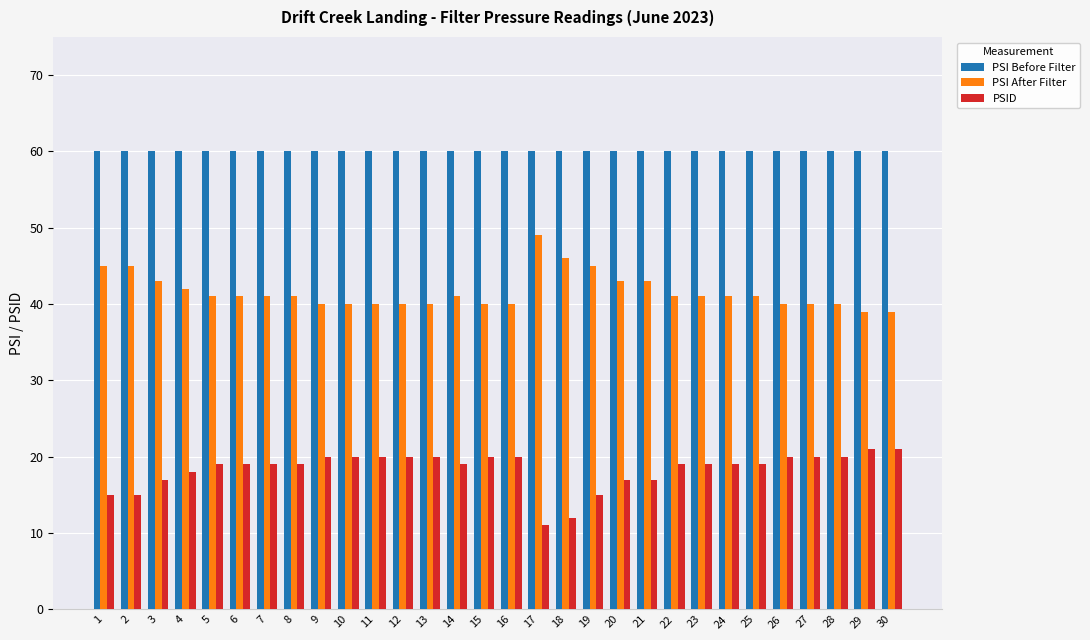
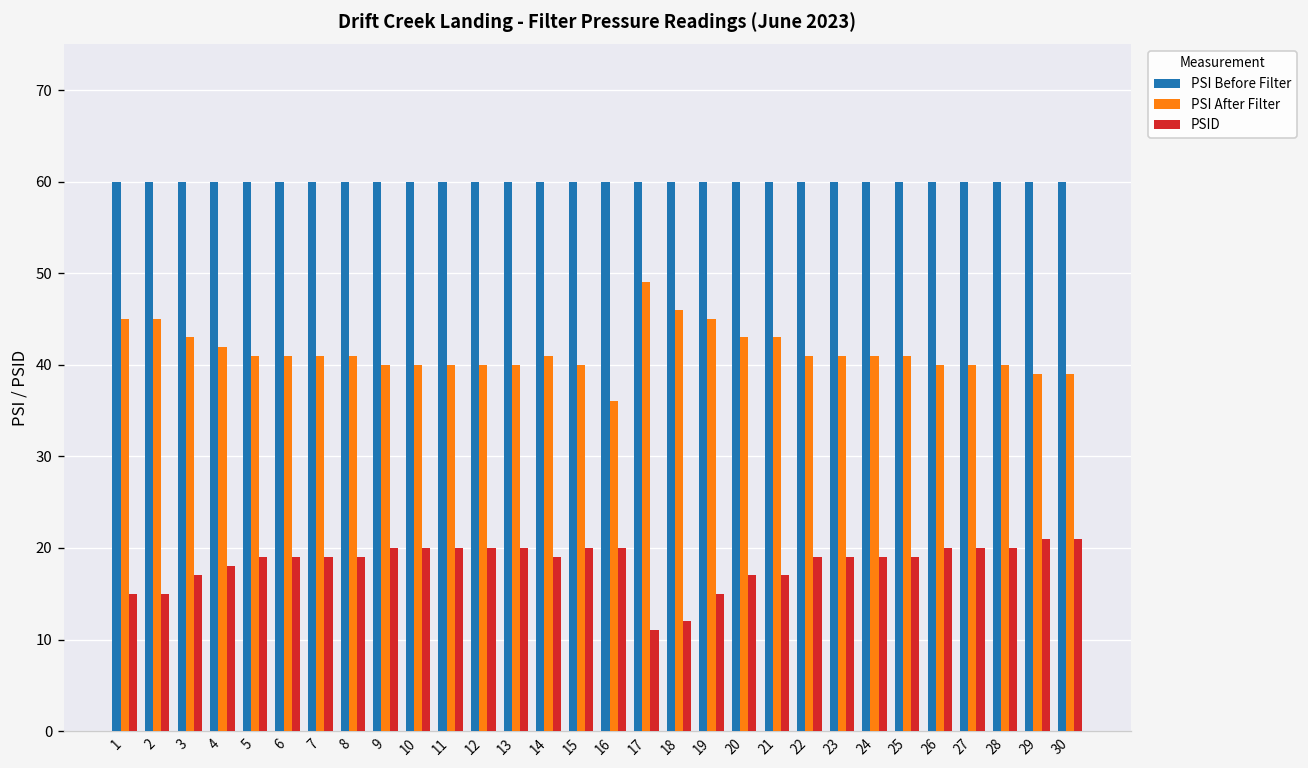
  {
    "PSI Before Filter": {
      "1": 60,
      "2": 60,
      "3": 60,
      "4": 60,
      "5": 60,
      "6": 60,
      "7": 60,
      "8": 60,
      "9": 60,
      "10": 60,
      "11": 60,
      "12": 60,
      "13": 60,
      "14": 60,
      "15": 60,
      "16": 60,
      "17": 60,
      "18": 60,
      "19": 60,
      "20": 60,
      "21": 60,
      "22": 60,
      "23": 60,
      "24": 60,
      "25": 60,
      "26": 60,
      "27": 60,
      "28": 60,
      "29": 60,
      "30": 60
    },
    "PSI After Filter": {
      "1": 45,
      "2": 45,
      "3": 43,
      "4": 42,
      "5": 41,
      "6": 41,
      "7": 41,
      "8": 41,
      "9": 40,
      "10": 40,
      "11": 40,
      "12": 40,
      "13": 40,
      "14": 41,
      "15": 40,
-     "16": 40,
+     "16": 36,
      "17": 49,
      "18": 46,
      "19": 45,
      "20": 43,
      "21": 43,
      "22": 41,
      "23": 41,
      "24": 41,
      "25": 41,
      "26": 40,
      "27": 40,
      "28": 40,
      "29": 39,
      "30": 39
    },
    "PSID": {
      "1": 15,
      "2": 15,
      "3": 17,
      "4": 18,
      "5": 19,
      "6": 19,
      "7": 19,
      "8": 19,
      "9": 20,
      "10": 20,
      "11": 20,
      "12": 20,
      "13": 20,
      "14": 19,
      "15": 20,
      "16": 20,
      "17": 11,
      "18": 12,
      "19": 15,
      "20": 17,
      "21": 17,
      "22": 19,
      "23": 19,
      "24": 19,
      "25": 19,
      "26": 20,
      "27": 20,
      "28": 20,
      "29": 21,
      "30": 21
    }
  }
